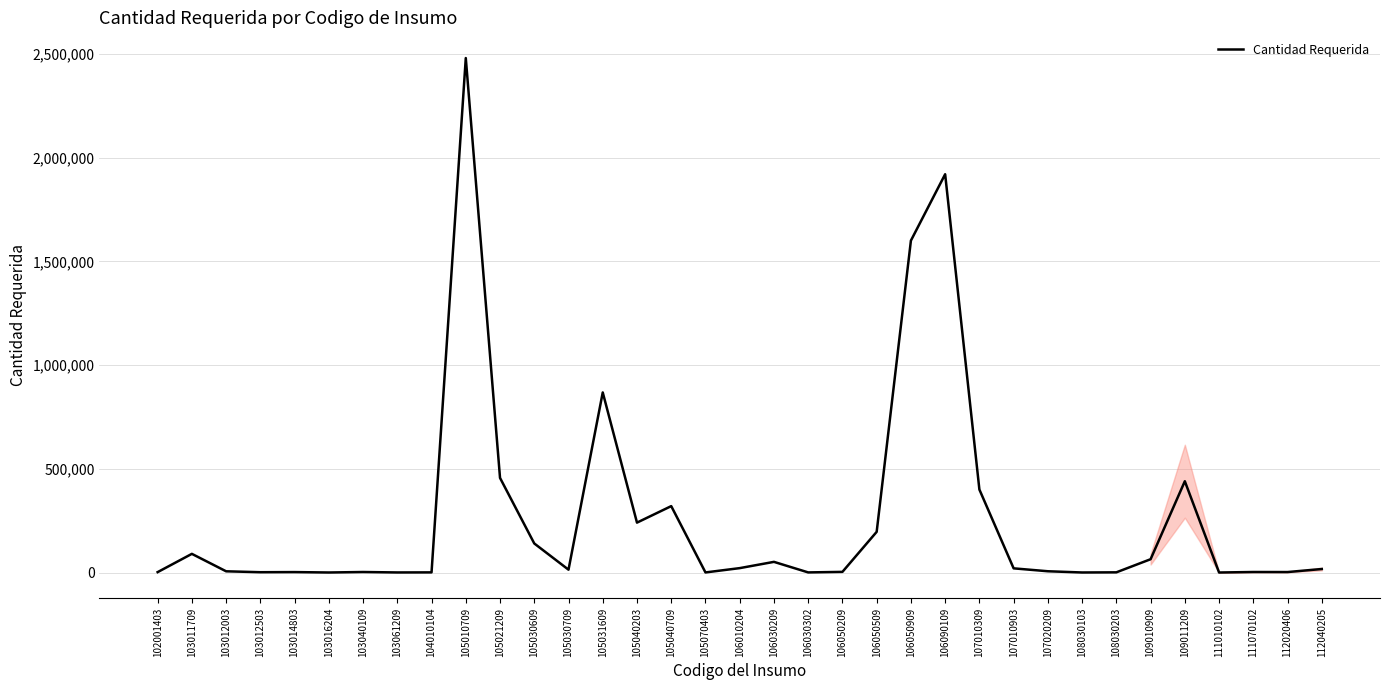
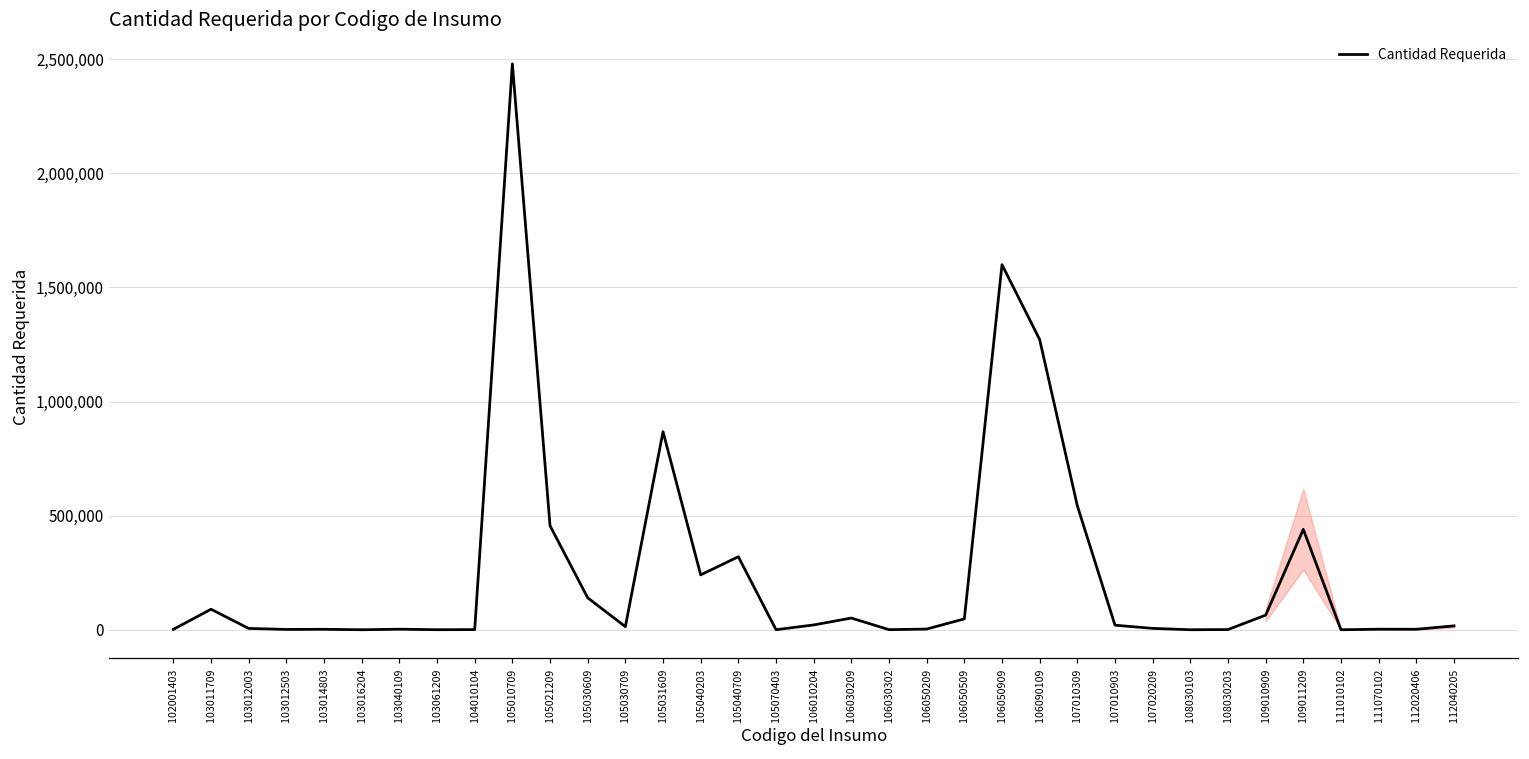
  {
    "Cantidad Requerida": {
      "102001403": "0",
      "103011709": "90,000",
      "103012003": "10,000",
      "103012503": "0",
      "103014803": "0",
      "103016204": "0",
      "103040109": "0",
      "103061209": "0",
      "104010104": "0",
      "105010709": "2,480,000",
      "105021209": "460,000",
      "105030609": "140,000",
      "105030709": "10,000",
      "105031609": "870,000",
      "105040203": "240,000",
      "105040709": "320,000",
      "105070403": "0",
      "106010204": "20,000",
      "106030209": "50,000",
      "106030302": "0",
      "106050209": "0",
-     "106050509": "200,000",
+     "106050509": "50,000",
      "106050909": "1,600,000",
-     "106090109": "1,920,000",
-     "107010309": "400,000",
+     "106090109": "1,270,000",
+     "107010309": "540,000",
      "107010903": "20,000",
      "107020209": "10,000",
      "108030103": "0",
      "108030203": "0",
      "109010909": "60,000",
      "109011209": "440,000"
    }
  }
